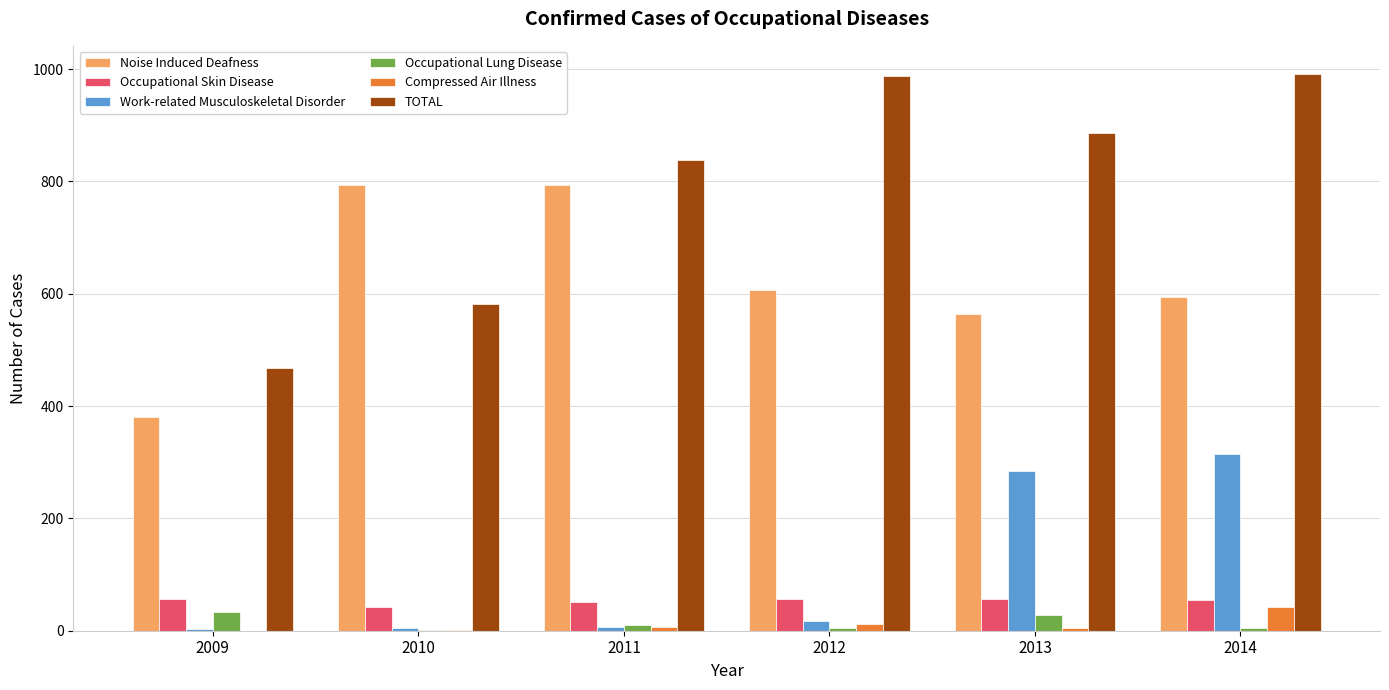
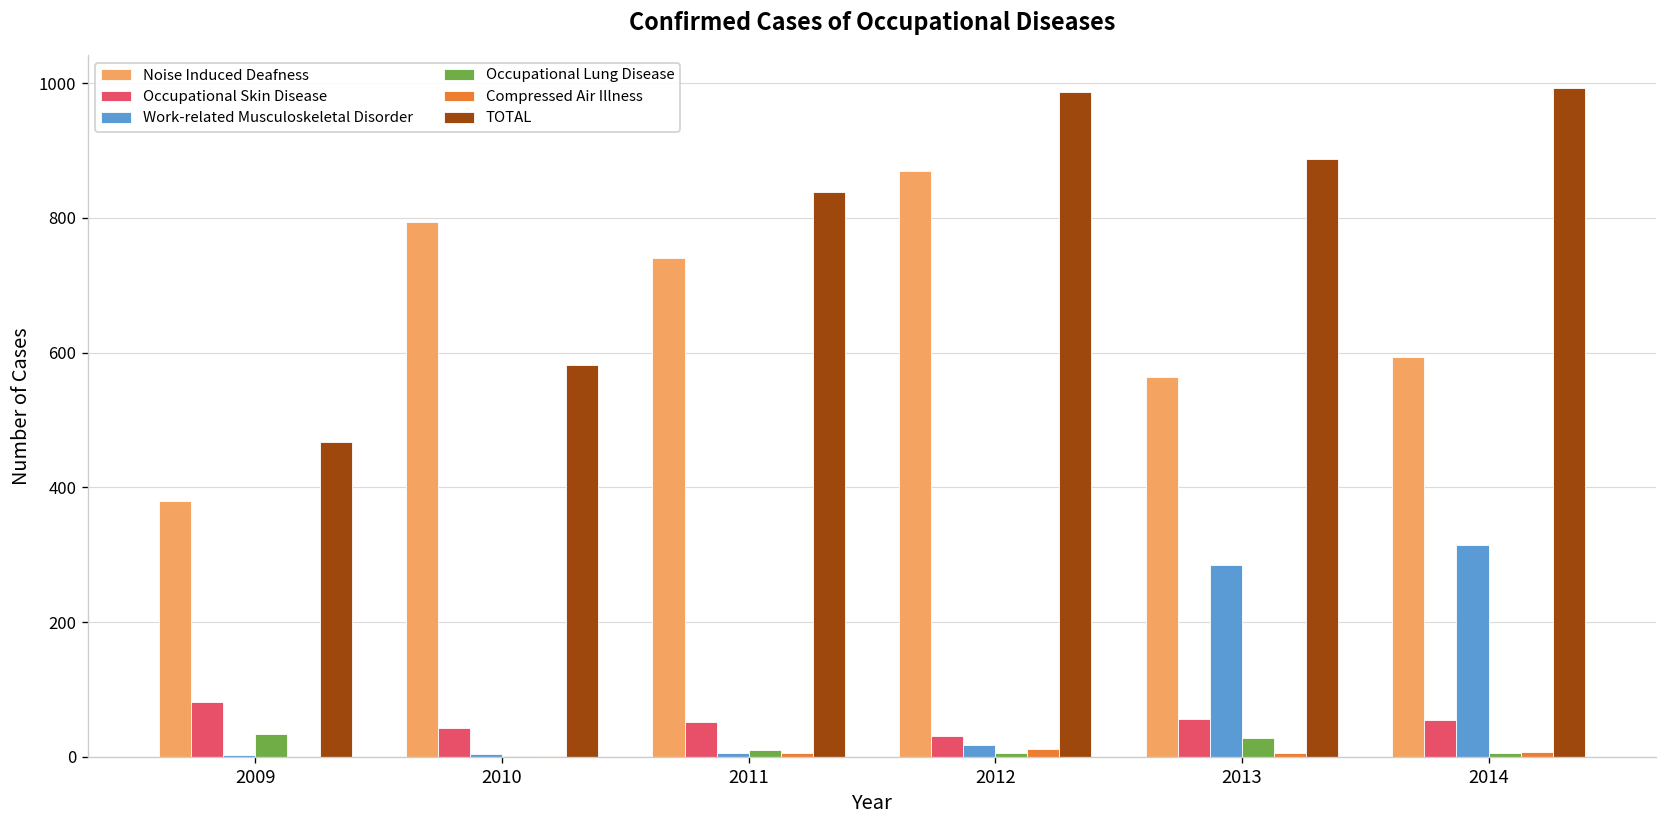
  {
    "Noise Induced Deafness": {
      "2009": 380,
      "2010": 790,
-     "2011": 790,
-     "2012": 610,
+     "2011": 740,
+     "2012": 870,
      "2013": 560,
      "2014": 590
    },
    "Occupational Skin Disease": {
-     "2009": 60,
+     "2009": 80,
      "2010": 40,
      "2011": 50,
-     "2012": 60,
+     "2012": 30,
      "2013": 60,
      "2014": 50
    },
    "Work-related Musculoskeletal Disorder": {
      "2011": 10,
      "2012": 20,
      "2013": 280,
      "2014": 320
    },
    "Occupational Lung Disease": {
      "2009": 30,
      "2011": 10,
      "2012": 10,
      "2013": 30,
      "2014": 10
    },
    "Compressed Air Illness": {
      "2009": 0,
      "2011": 10,
      "2012": 10,
      "2013": 10,
-     "2014": 40
+     "2014": 10
    },
    "TOTAL": {
      "2009": 470,
      "2010": 580,
      "2011": 840,
      "2012": 990,
      "2013": 890,
      "2014": 990
    }
  }
